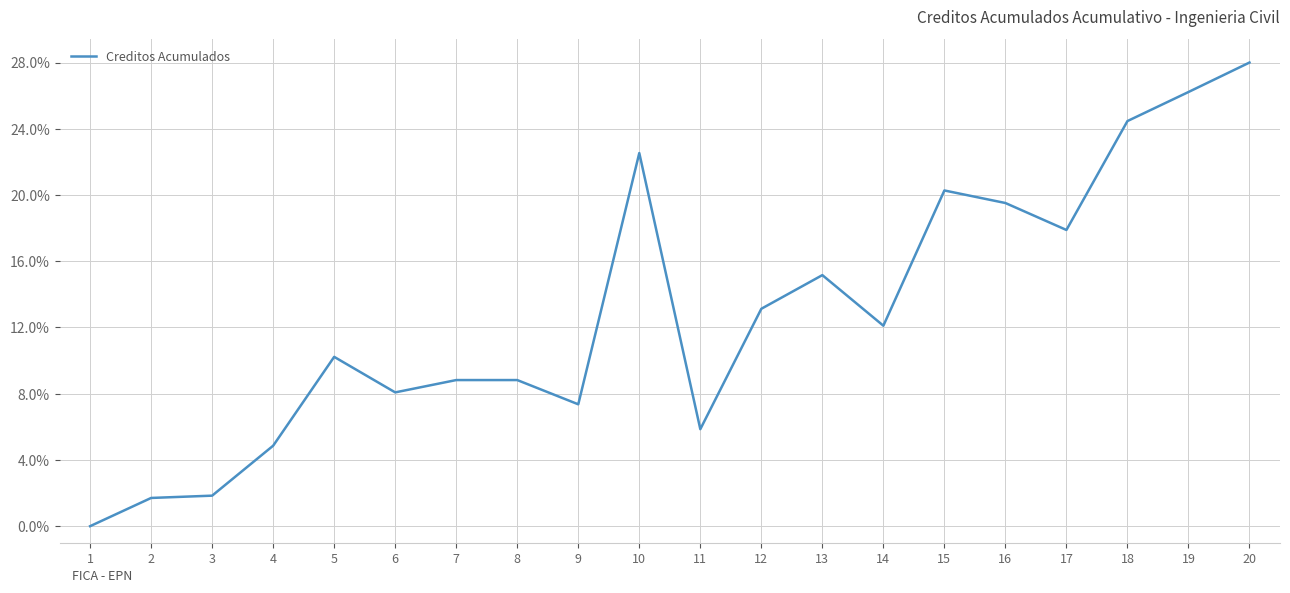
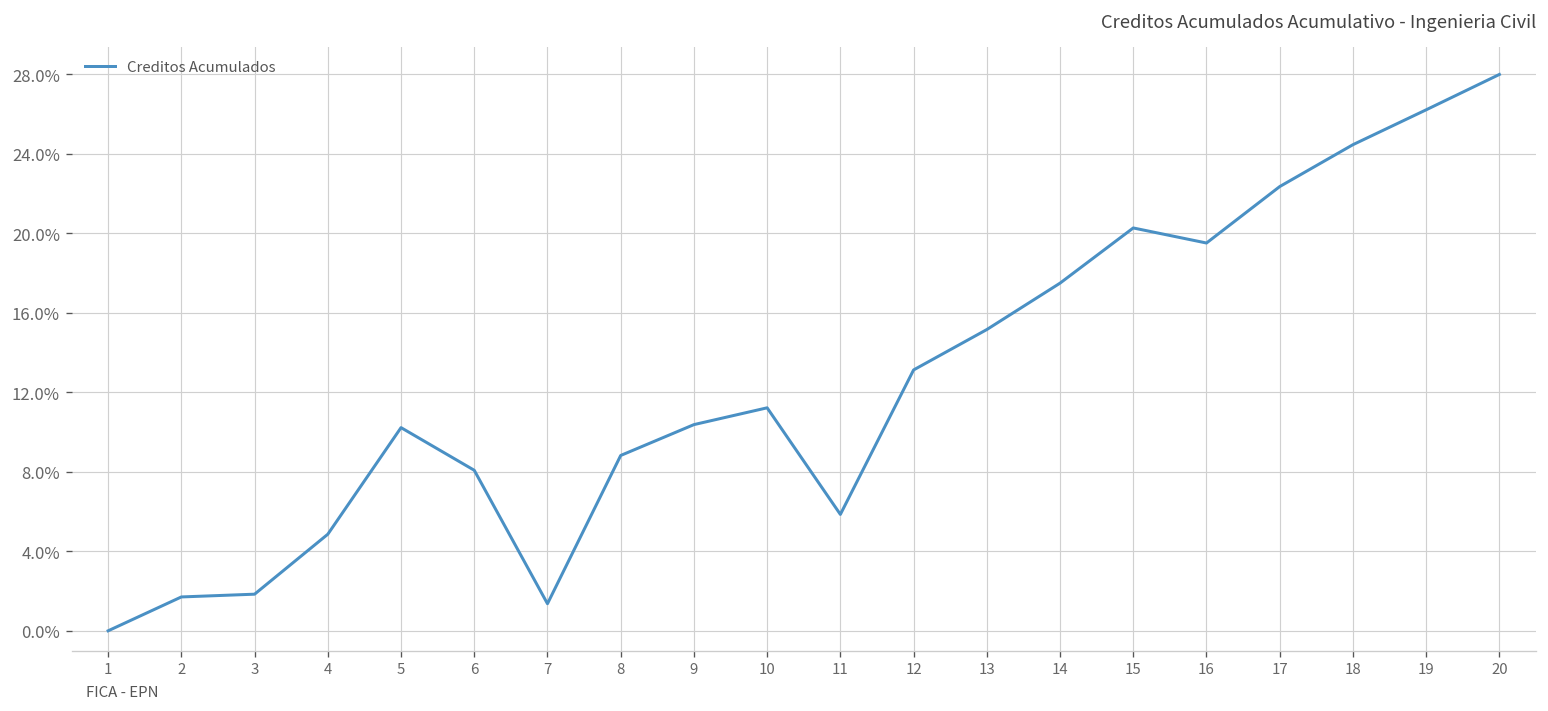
  {
    "1": "0.0%",
    "2": "1.7%",
    "3": "1.8%",
    "4": "4.9%",
    "5": "10.2%",
    "6": "8.1%",
-   "7": "8.8%",
+   "7": "1.4%",
    "8": "8.8%",
-   "9": "7.4%",
-   "10": "22.5%",
+   "9": "10.4%",
+   "10": "11.2%",
    "11": "5.9%",
    "12": "13.1%",
    "13": "15.2%",
-   "14": "12.1%",
+   "14": "17.5%",
    "15": "20.3%",
    "16": "19.5%",
-   "17": "17.9%",
+   "17": "22.4%",
    "18": "24.5%",
    "19": "26.2%",
    "20": "28.0%"
  }
